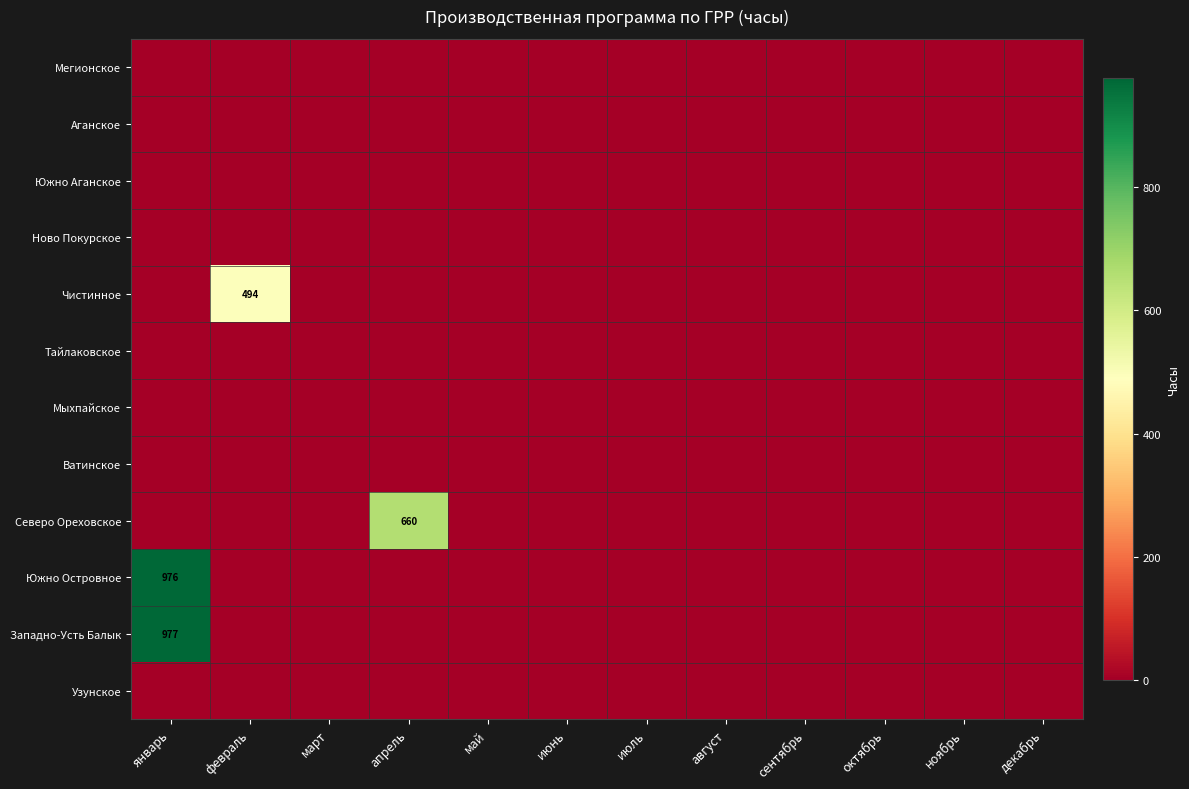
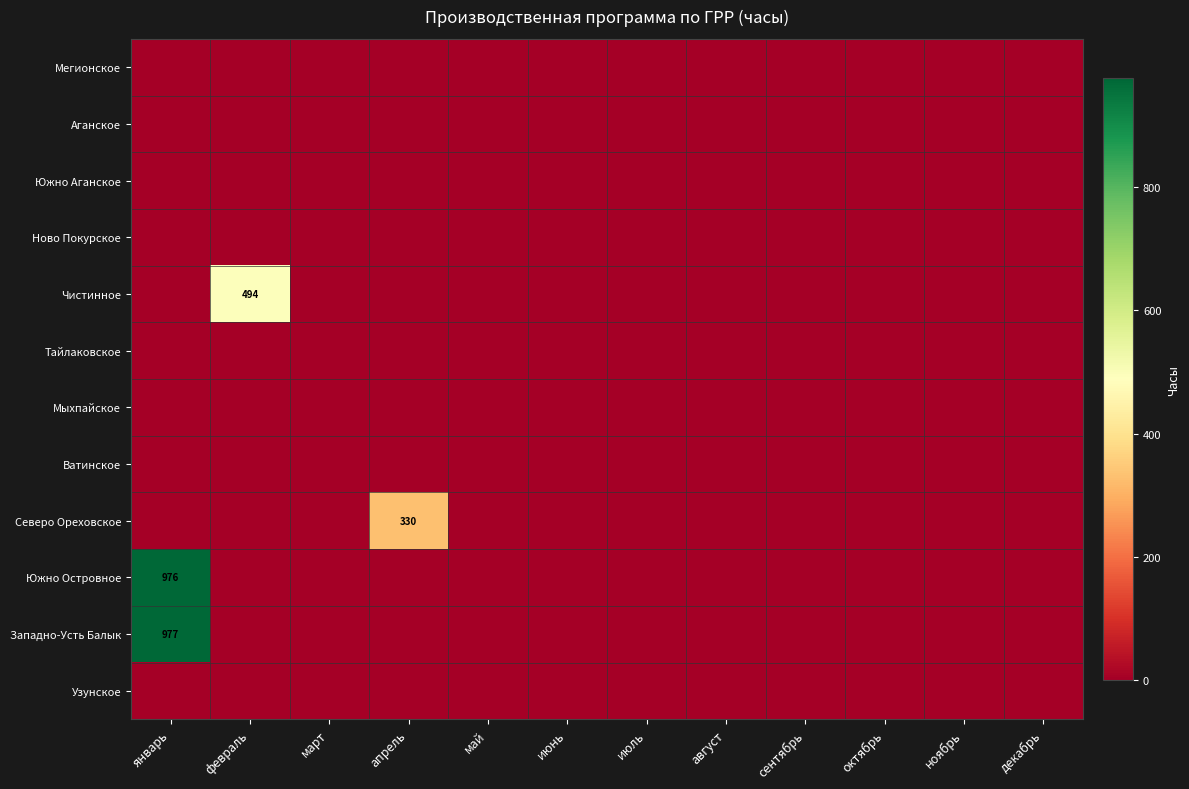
  {
    "Чистинное": {
      "февраль": 494
    },
    "Северо Ореховское": {
-     "апрель": 660
+     "апрель": 330
    },
    "Южно Островное": {
      "январь": 976
    },
    "Западно-Усть Балык": {
      "январь": 977
    }
  }
